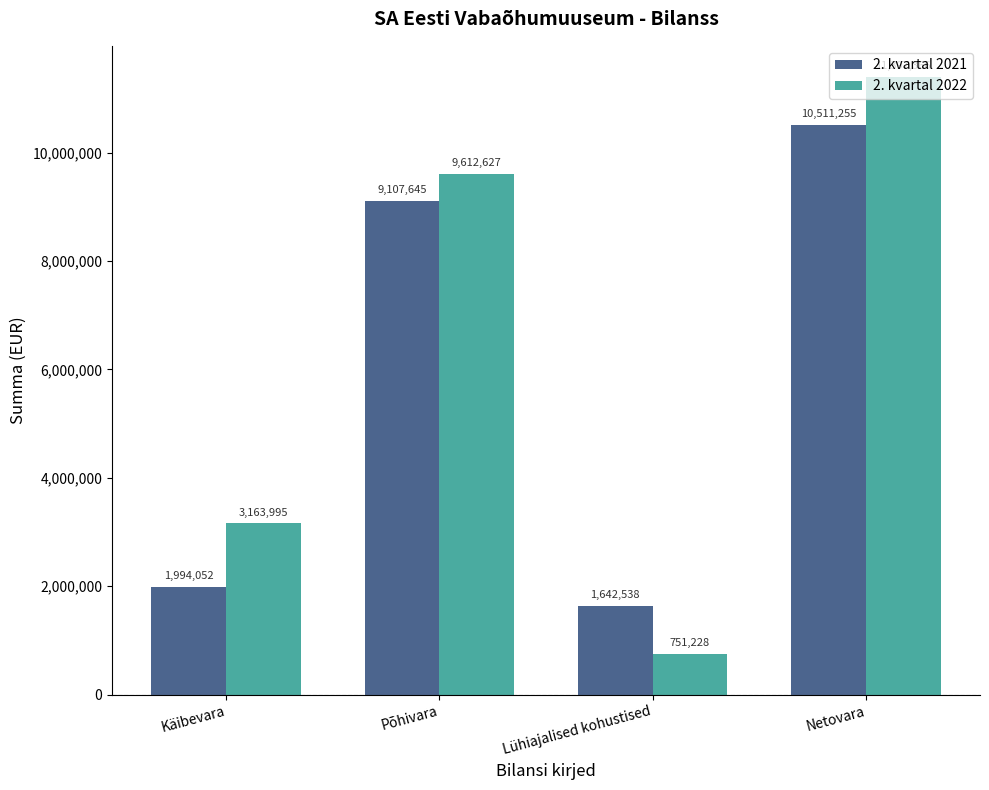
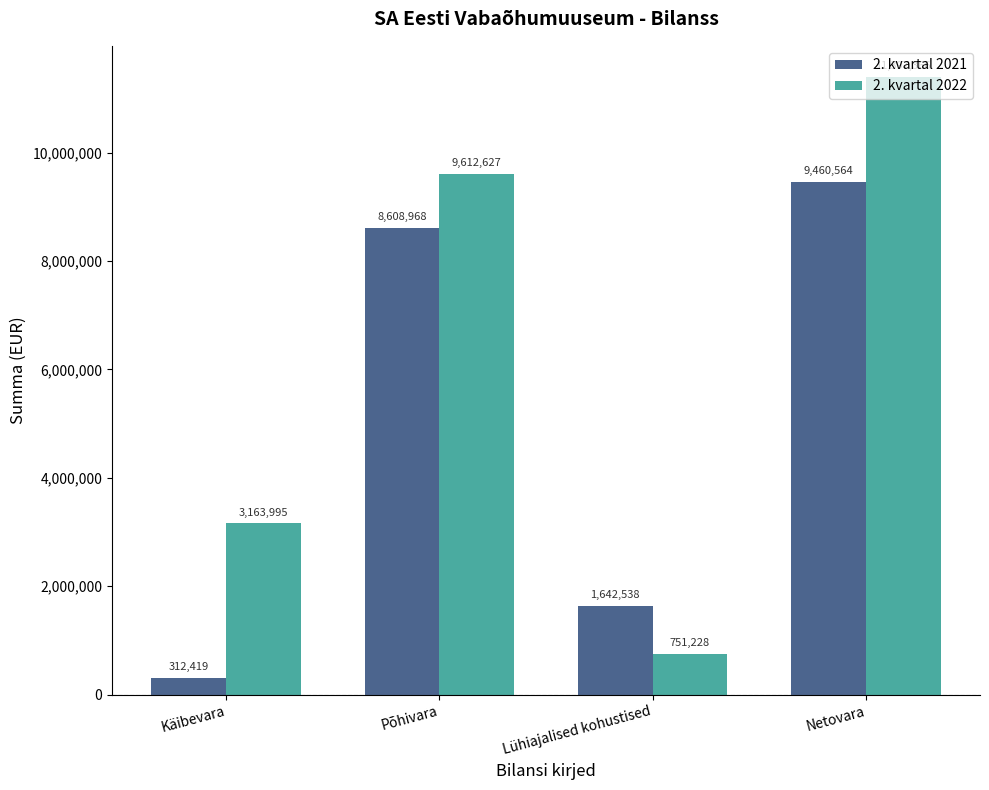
  {
    "2. kvartal 2021": {
-     "Käibevara": "1,994,052",
-     "Põhivara": "9,107,645",
+     "Käibevara": "312,419",
+     "Põhivara": "8,608,968",
      "Lühiajalised kohustised": "1,642,538",
-     "Netovara": "10,511,255"
+     "Netovara": "9,460,564"
    },
    "2. kvartal 2022": {
      "Käibevara": "3,163,995",
      "Põhivara": "9,612,627",
      "Lühiajalised kohustised": "751,228"
    }
  }
